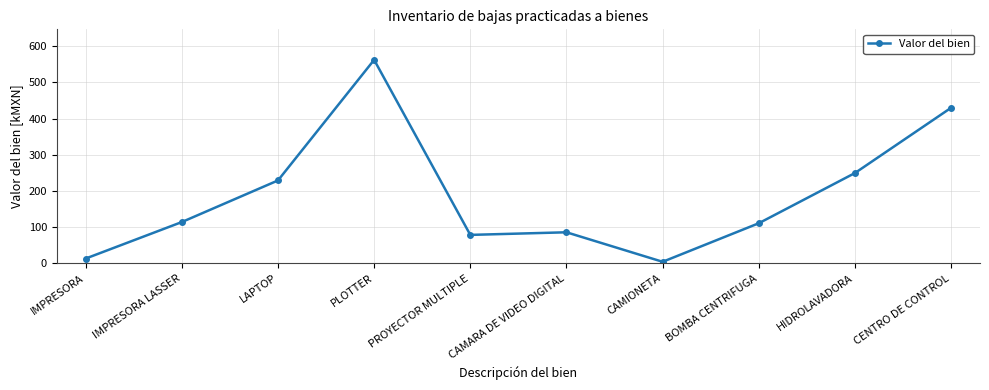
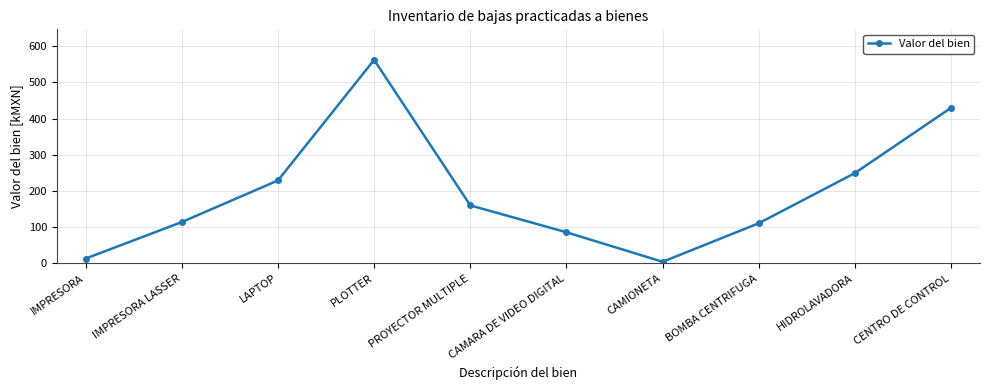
  {
    "IMPRESORA": 10,
    "IMPRESORA LASSER": 110,
    "LAPTOP": 230,
    "PLOTTER": 560,
-   "PROYECTOR MULTIPLE": 80,
+   "PROYECTOR MULTIPLE": 160,
    "CAMARA DE VIDEO DIGITAL": 90,
    "CAMIONETA": 0,
    "BOMBA CENTRIFUGA": 110,
    "HIDROLAVADORA": 250,
    "CENTRO DE CONTROL": 430
  }
